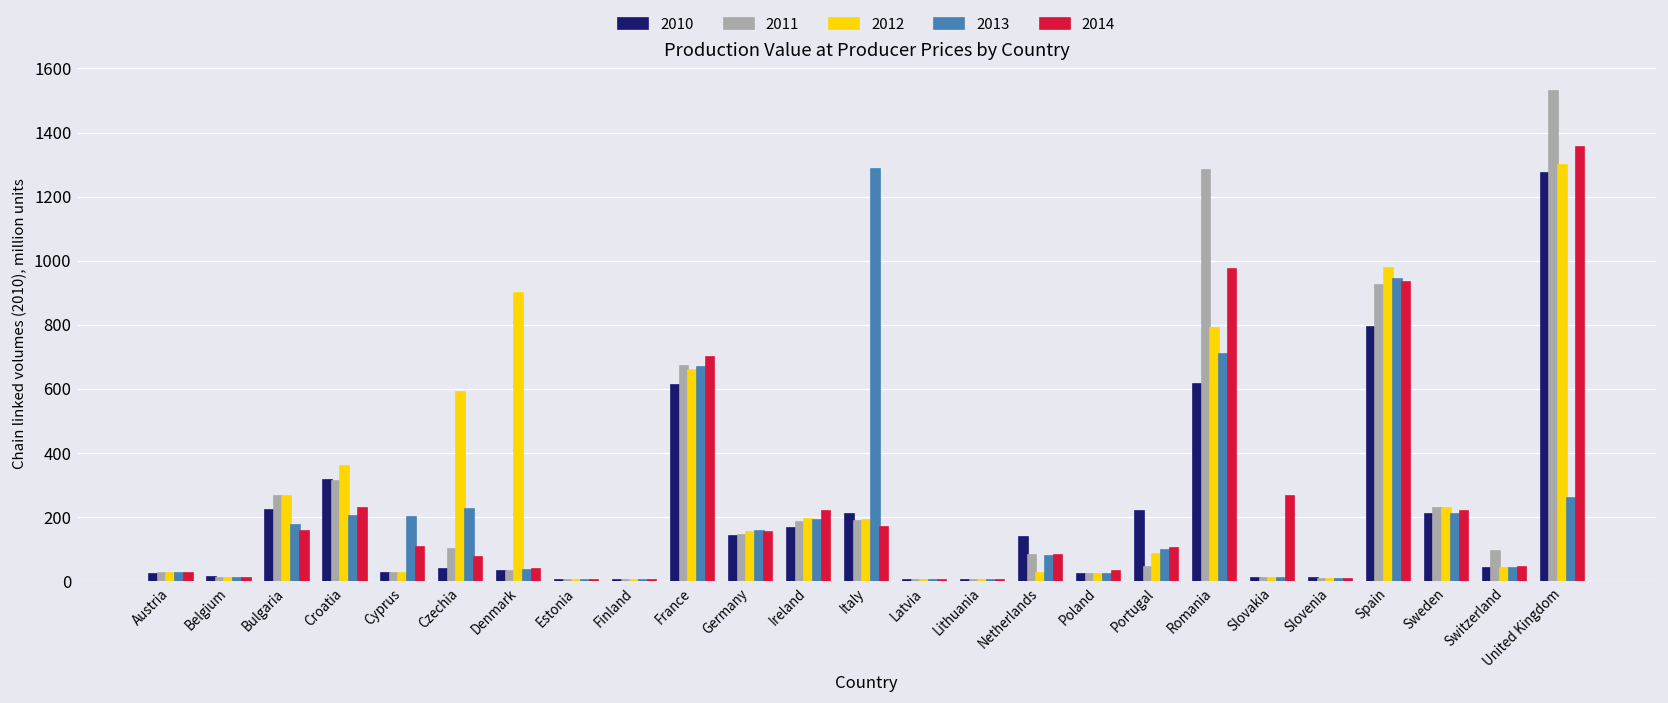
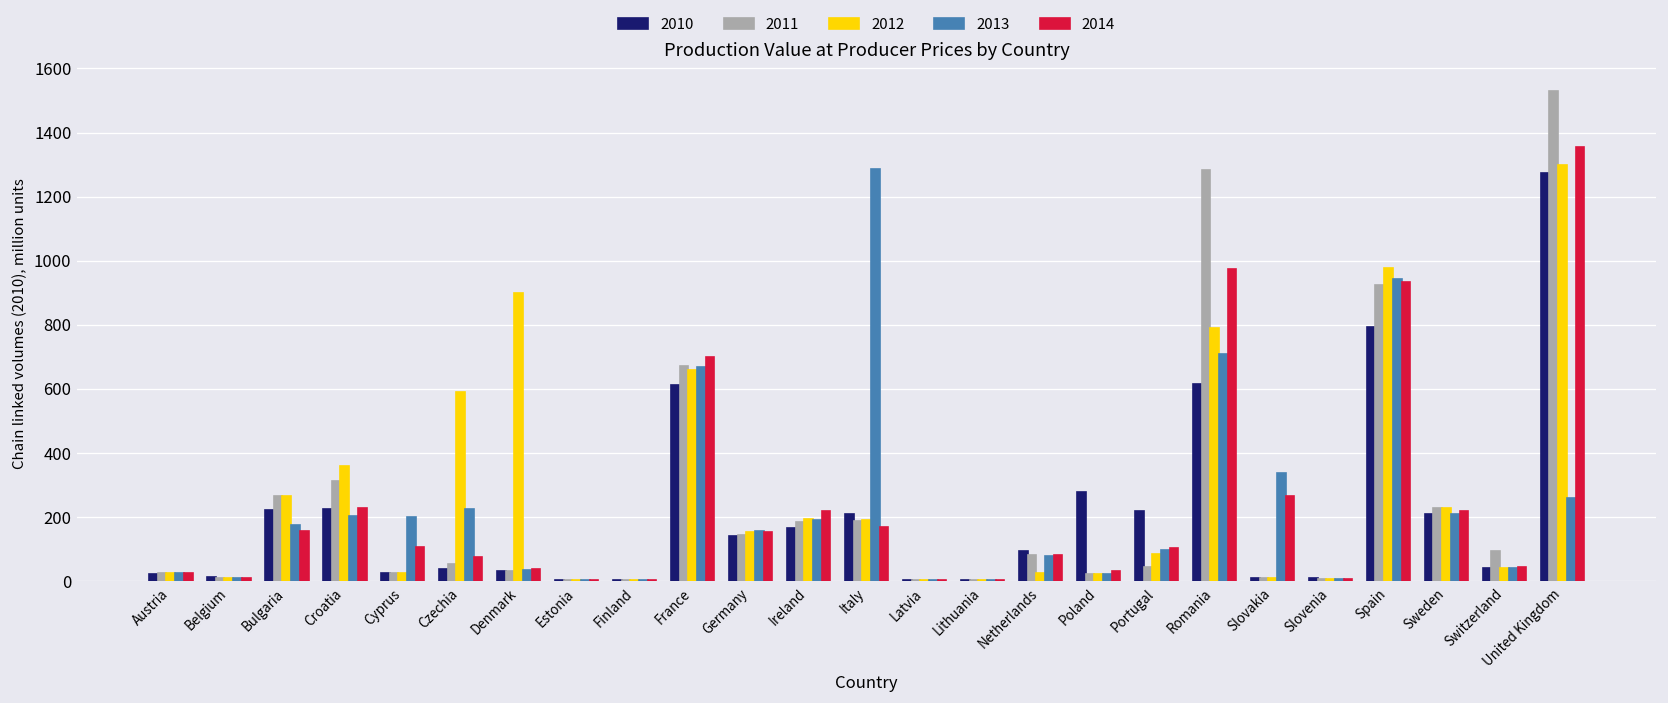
  {
    "2010": {
      "Austria": 20,
      "Belgium": 10,
      "Bulgaria": 220,
-     "Croatia": 320,
+     "Croatia": 220,
      "Cyprus": 20,
      "Czechia": 40,
      "Denmark": 30,
      "France": 610,
      "Germany": 140,
      "Ireland": 170,
      "Italy": 210,
-     "Netherlands": 140,
-     "Poland": 20,
+     "Netherlands": 90,
+     "Poland": 280,
      "Portugal": 220,
      "Romania": 620,
      "Spain": 790,
      "Sweden": 210,
      "Switzerland": 40,
      "United Kingdom": 1270
    },
    "2011": {
      "Austria": 20,
      "Bulgaria": 260,
      "Croatia": 310,
      "Cyprus": 20,
-     "Czechia": 100,
+     "Czechia": 50,
      "Denmark": 30,
      "France": 670,
      "Germany": 140,
      "Ireland": 180,
      "Italy": 190,
      "Netherlands": 80,
      "Poland": 20,
      "Portugal": 40,
      "Romania": 1280,
      "Spain": 920,
      "Sweden": 230,
      "Switzerland": 90,
      "United Kingdom": 1530
    },
    "2012": {
      "Austria": 30,
      "Bulgaria": 270,
      "Croatia": 360,
      "Cyprus": 20,
      "Czechia": 590,
      "Denmark": 900,
      "France": 660,
      "Germany": 150,
      "Ireland": 190,
      "Italy": 190,
      "Netherlands": 30,
      "Poland": 20,
      "Portugal": 80,
      "Romania": 790,
      "Slovakia": 10,
      "Spain": 980,
      "Sweden": 230,
      "Switzerland": 40,
      "United Kingdom": 1300
    },
    "2013": {
      "Austria": 20,
      "Bulgaria": 170,
      "Croatia": 200,
      "Cyprus": 200,
      "Czechia": 220,
      "Denmark": 30,
      "France": 670,
      "Germany": 160,
      "Ireland": 190,
      "Italy": 1290,
      "Netherlands": 80,
      "Poland": 20,
      "Portugal": 100,
      "Romania": 710,
-     "Slovakia": 10,
+     "Slovakia": 340,
      "Spain": 940,
      "Sweden": 210,
      "Switzerland": 40,
      "United Kingdom": 260
    },
    "2014": {
      "Austria": 20,
      "Belgium": 10,
      "Bulgaria": 150,
      "Croatia": 230,
      "Cyprus": 110,
      "Czechia": 80,
      "Denmark": 40,
      "France": 700,
      "Germany": 150,
      "Ireland": 220,
      "Italy": 170,
      "Netherlands": 80,
      "Poland": 30,
      "Portugal": 100,
      "Romania": 970,
      "Slovakia": 260,
      "Spain": 930,
      "Sweden": 220,
      "Switzerland": 40,
      "United Kingdom": 1350
    }
  }
